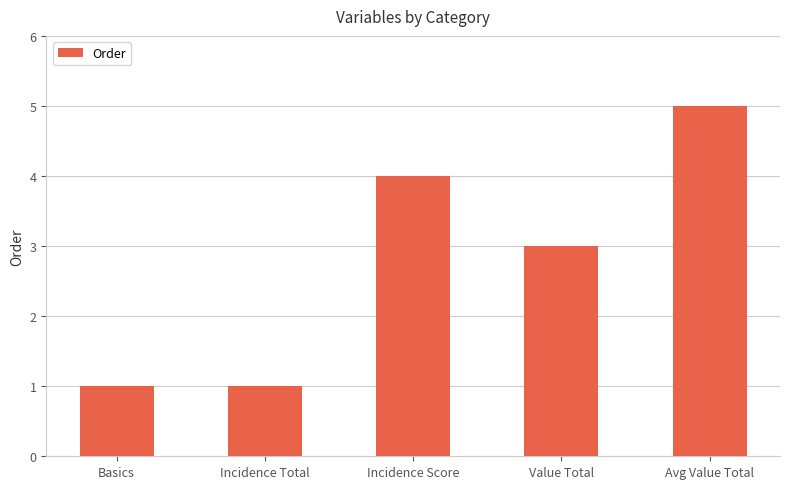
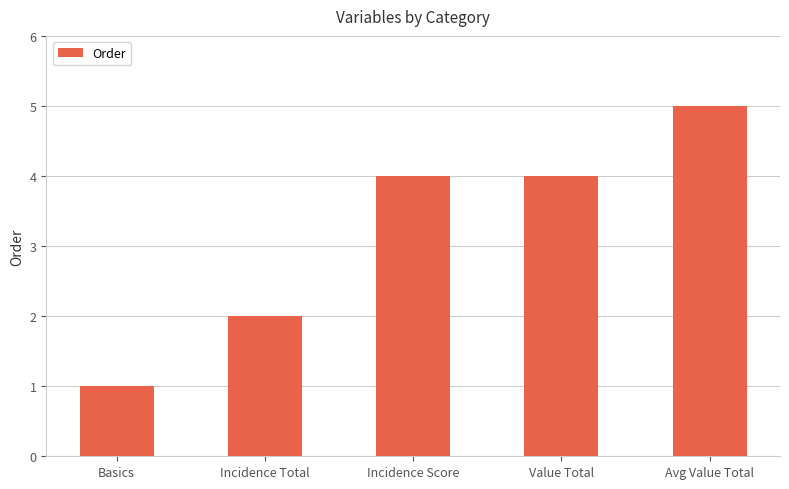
  {
    "Basics": 1,
-   "Incidence Total": 1,
+   "Incidence Total": 2,
    "Incidence Score": 4,
-   "Value Total": 3,
+   "Value Total": 4,
    "Avg Value Total": 5
  }
